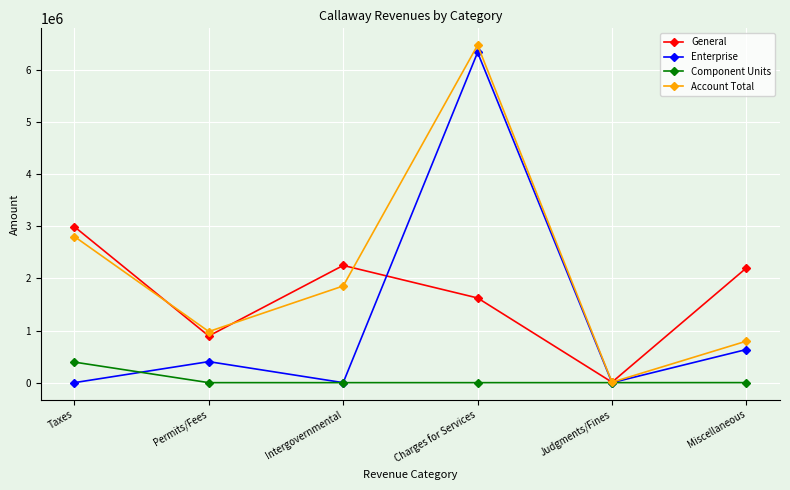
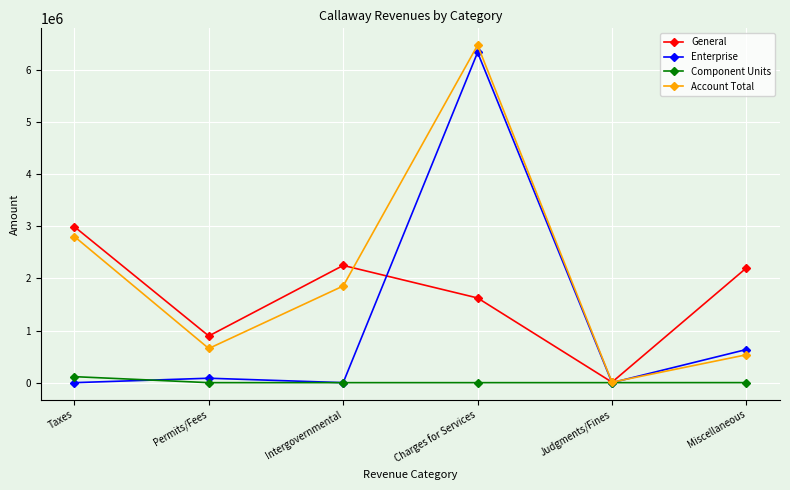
  {
    "General": {
      "Taxes": 3000000,
      "Permits/Fees": 900000,
      "Intergovernmental": 2200000,
      "Charges for Services": 1600000,
      "Miscellaneous": 2200000
    },
    "Enterprise": {
      "Taxes": 0,
-     "Permits/Fees": 400000,
+     "Permits/Fees": 100000,
      "Charges for Services": 6300000,
      "Miscellaneous": 600000
    },
    "Component Units": {
-     "Taxes": 400000,
+     "Taxes": 100000,
      "Permits/Fees": 0,
      "Charges for Services": 0,
      "Miscellaneous": 0
    },
    "Account Total": {
      "Taxes": 2800000,
-     "Permits/Fees": 1000000,
+     "Permits/Fees": 700000,
      "Intergovernmental": 1900000,
      "Charges for Services": 6500000,
-     "Miscellaneous": 800000
+     "Miscellaneous": 500000
    }
  }
